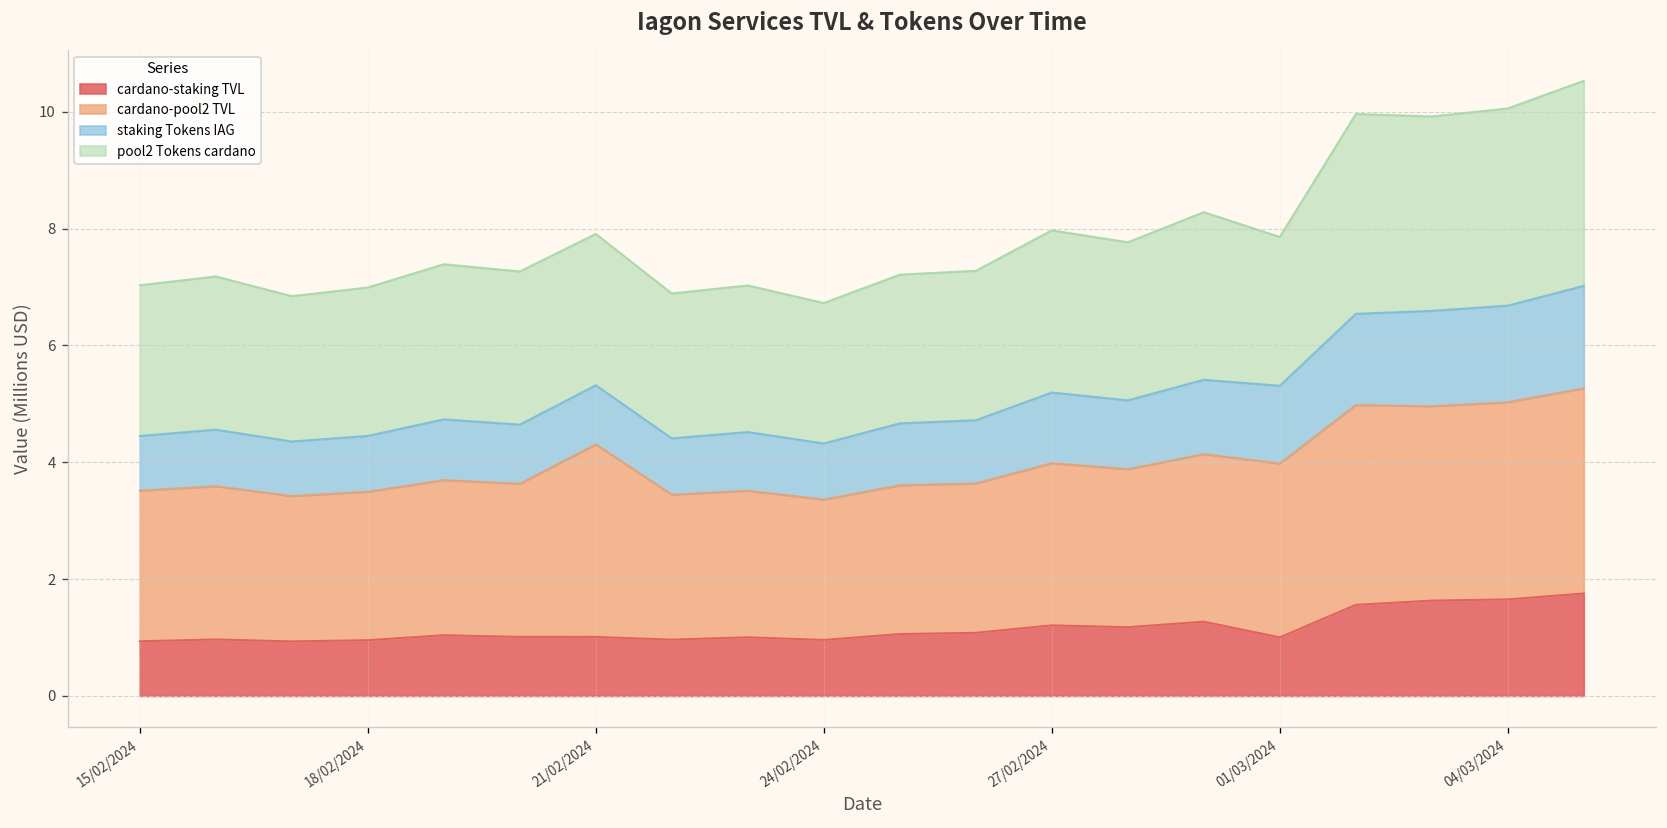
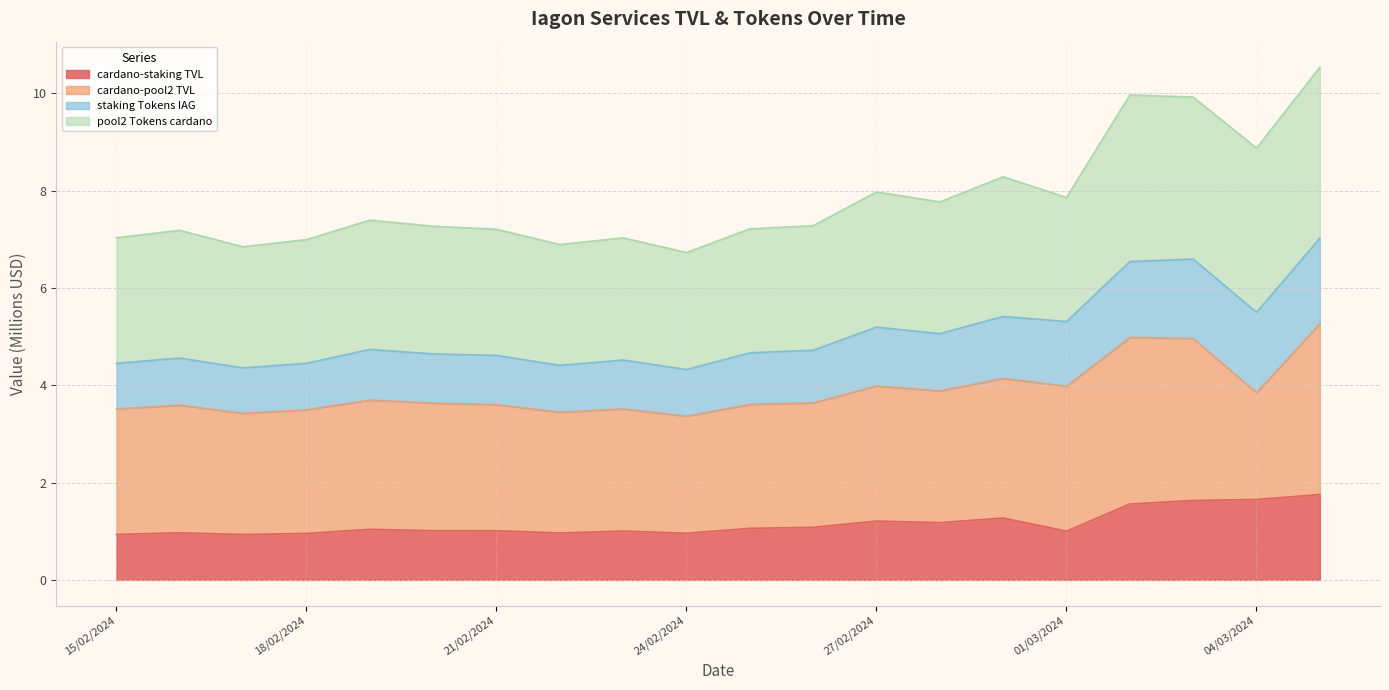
  {
    "cardano-staking TVL": {
      "15/02/2024": 0.9,
      "18/02/2024": 1.0,
      "21/02/2024": 1.0,
      "24/02/2024": 1.0,
      "27/02/2024": 1.2,
      "01/03/2024": 1.0,
      "04/03/2024": 1.7
    },
    "cardano-pool2 TVL": {
      "15/02/2024": 2.6,
      "18/02/2024": 2.5,
-     "21/02/2024": 3.3,
+     "21/02/2024": 2.6,
      "24/02/2024": 2.4,
      "27/02/2024": 2.8,
      "01/03/2024": 3.0,
-     "04/03/2024": 3.4
+     "04/03/2024": 2.2
    },
    "staking Tokens IAG": {
      "15/02/2024": 0.9,
      "18/02/2024": 1.0,
      "21/02/2024": 1.0,
      "24/02/2024": 1.0,
      "27/02/2024": 1.2,
      "01/03/2024": 1.3,
      "04/03/2024": 1.7
    },
    "pool2 Tokens cardano": {
      "15/02/2024": 2.6,
      "18/02/2024": 2.5,
      "21/02/2024": 2.6,
      "24/02/2024": 2.4,
      "27/02/2024": 2.8,
      "01/03/2024": 2.5,
      "04/03/2024": 3.4
    }
  }
